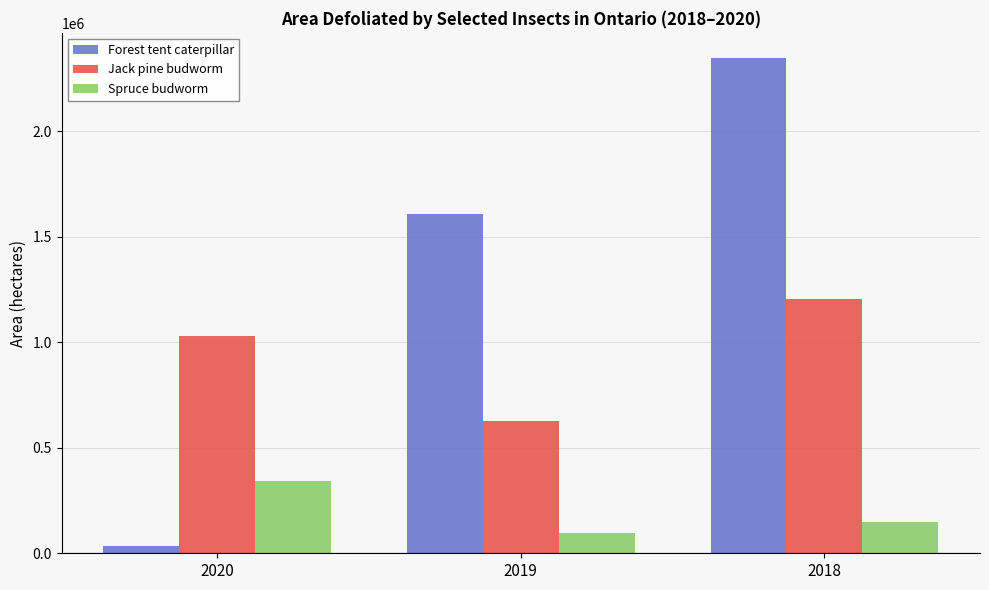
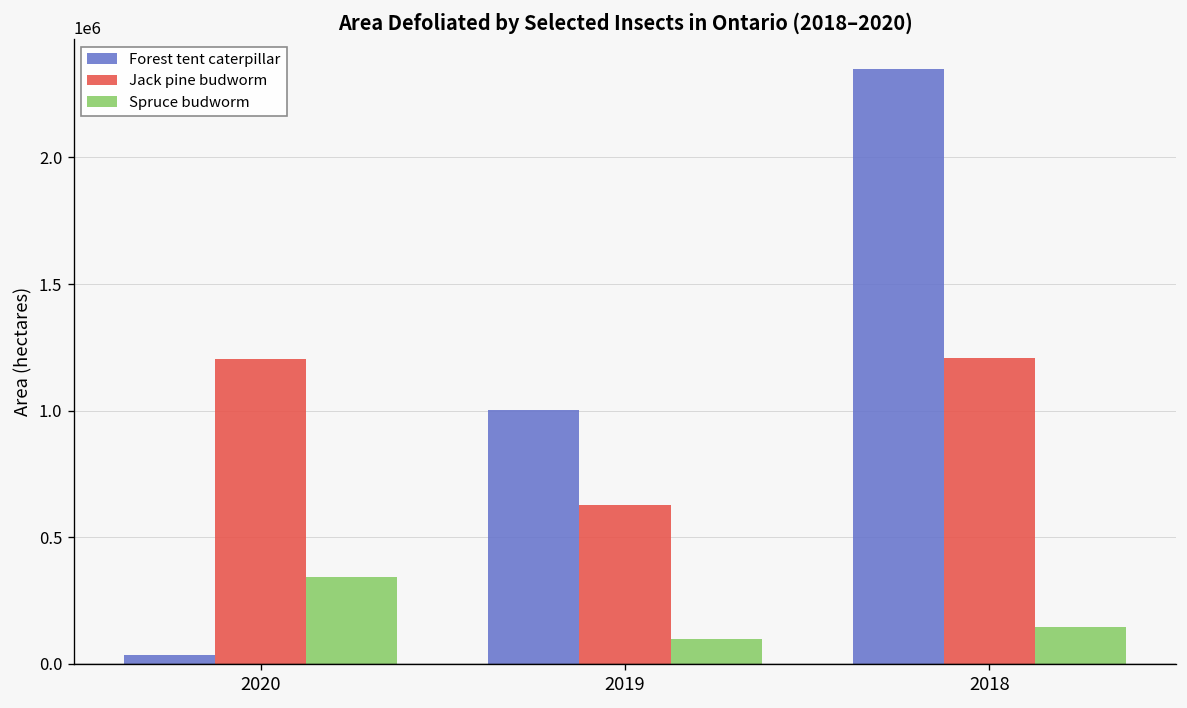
  {
    "Forest tent caterpillar": {
      "2020": 40000,
-     "2019": 1610000,
+     "2019": 1000000,
      "2018": 2350000
    },
    "Jack pine budworm": {
-     "2020": 1030000,
+     "2020": 1200000,
      "2019": 630000,
      "2018": 1210000
    },
    "Spruce budworm": {
      "2020": 340000,
      "2019": 100000,
      "2018": 150000
    }
  }
